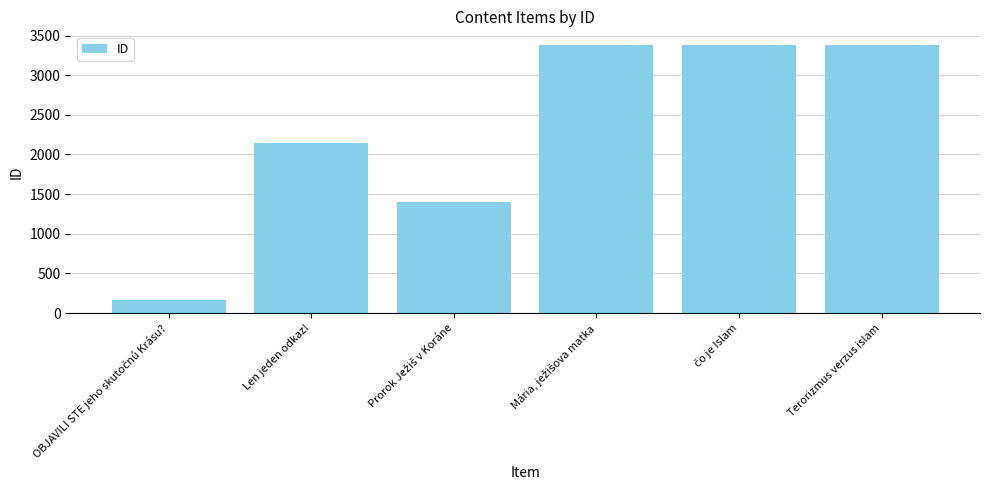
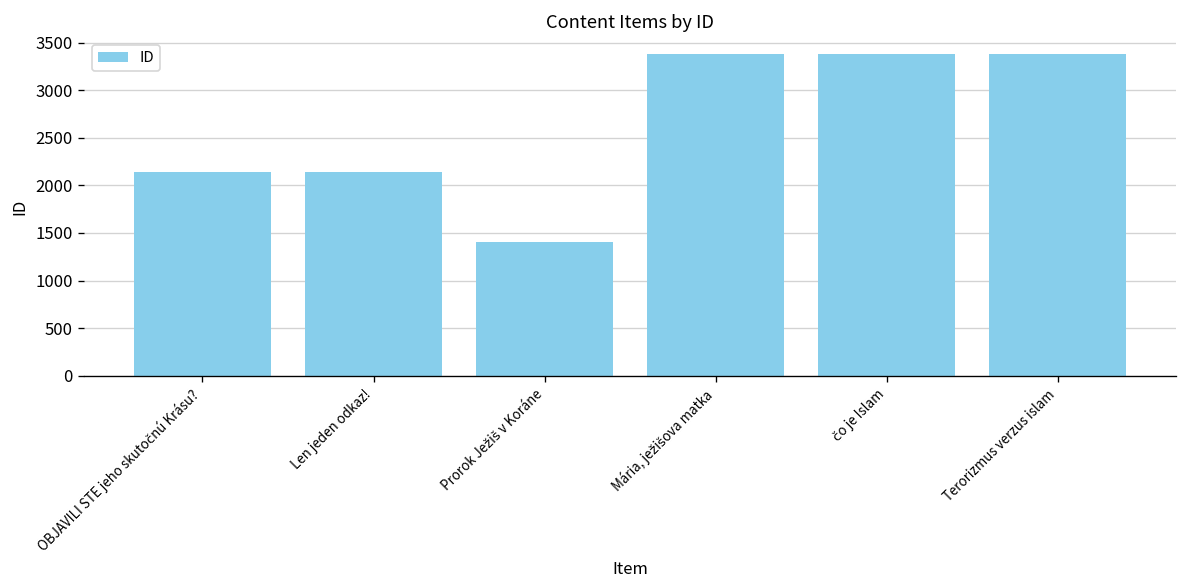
  {
-   "OBJAVILI STE jeho skutočnú Krásu?": 200,
+   "OBJAVILI STE jeho skutočnú Krásu?": 2100,
    "Len jeden odkaz!": 2100,
    "Prorok Ježiš v Koráne": 1400,
    "Mária, ježišova matka": 3400,
    "čo je Islam": 3400,
    "Terorizmus verzus islam": 3400
  }
